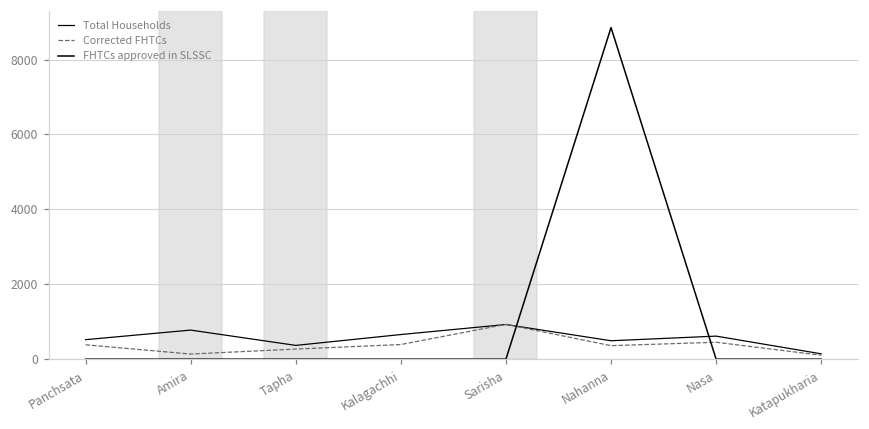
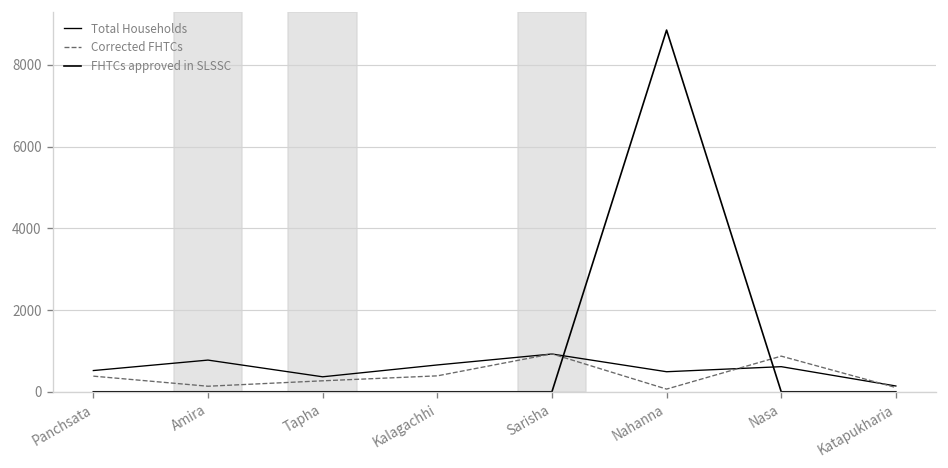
  {
    "Corrected FHTCs": {
      "Panchsata": 400,
      "Amira": 100,
      "Tapha": 300,
      "Kalagachhi": 400,
-     "Nahanna": 400,
-     "Nasa": 500
+     "Nahanna": 100,
+     "Nasa": 900
    }
  }
